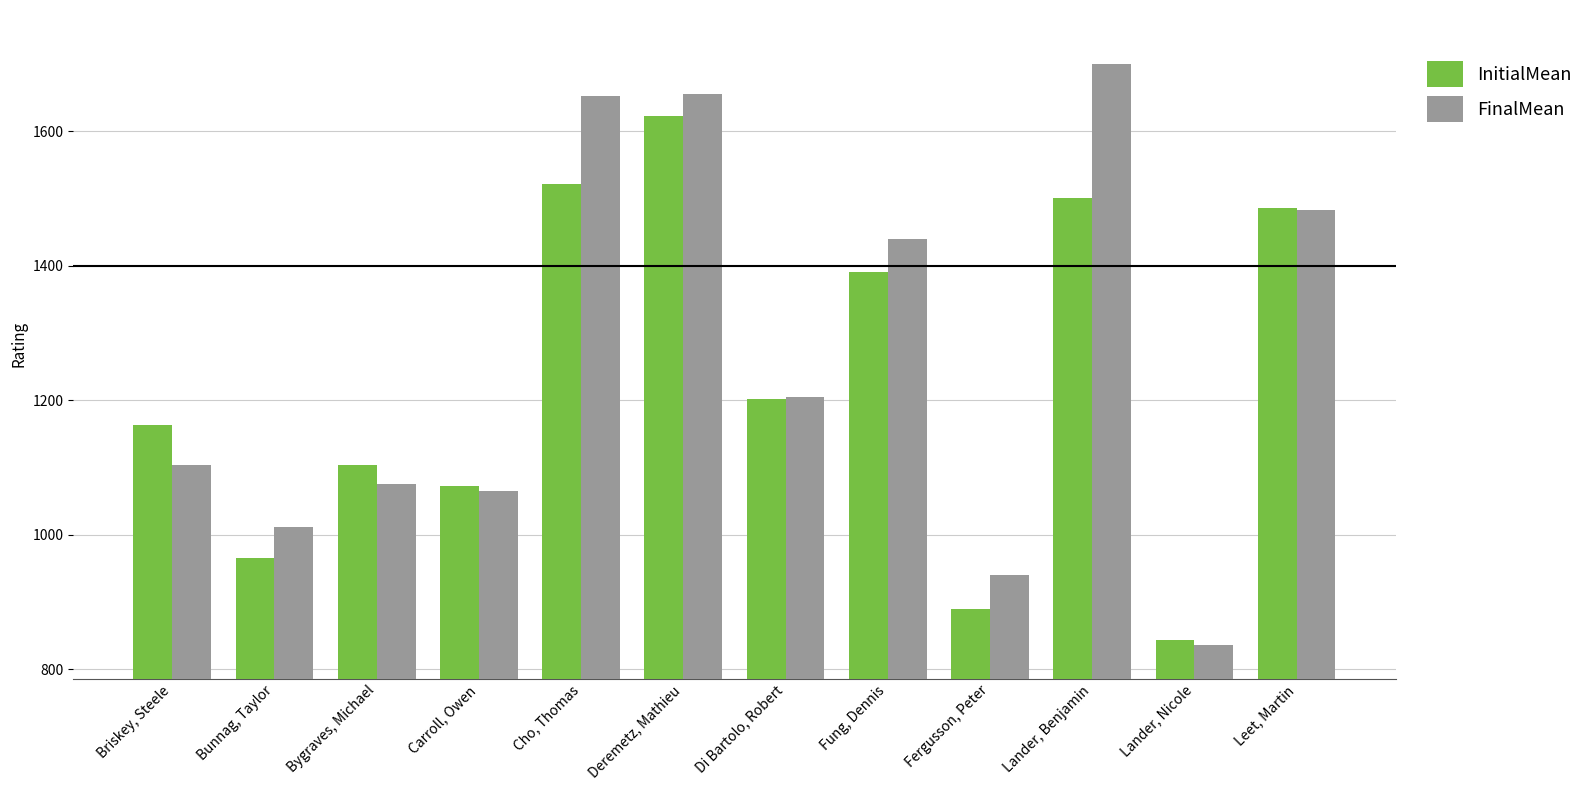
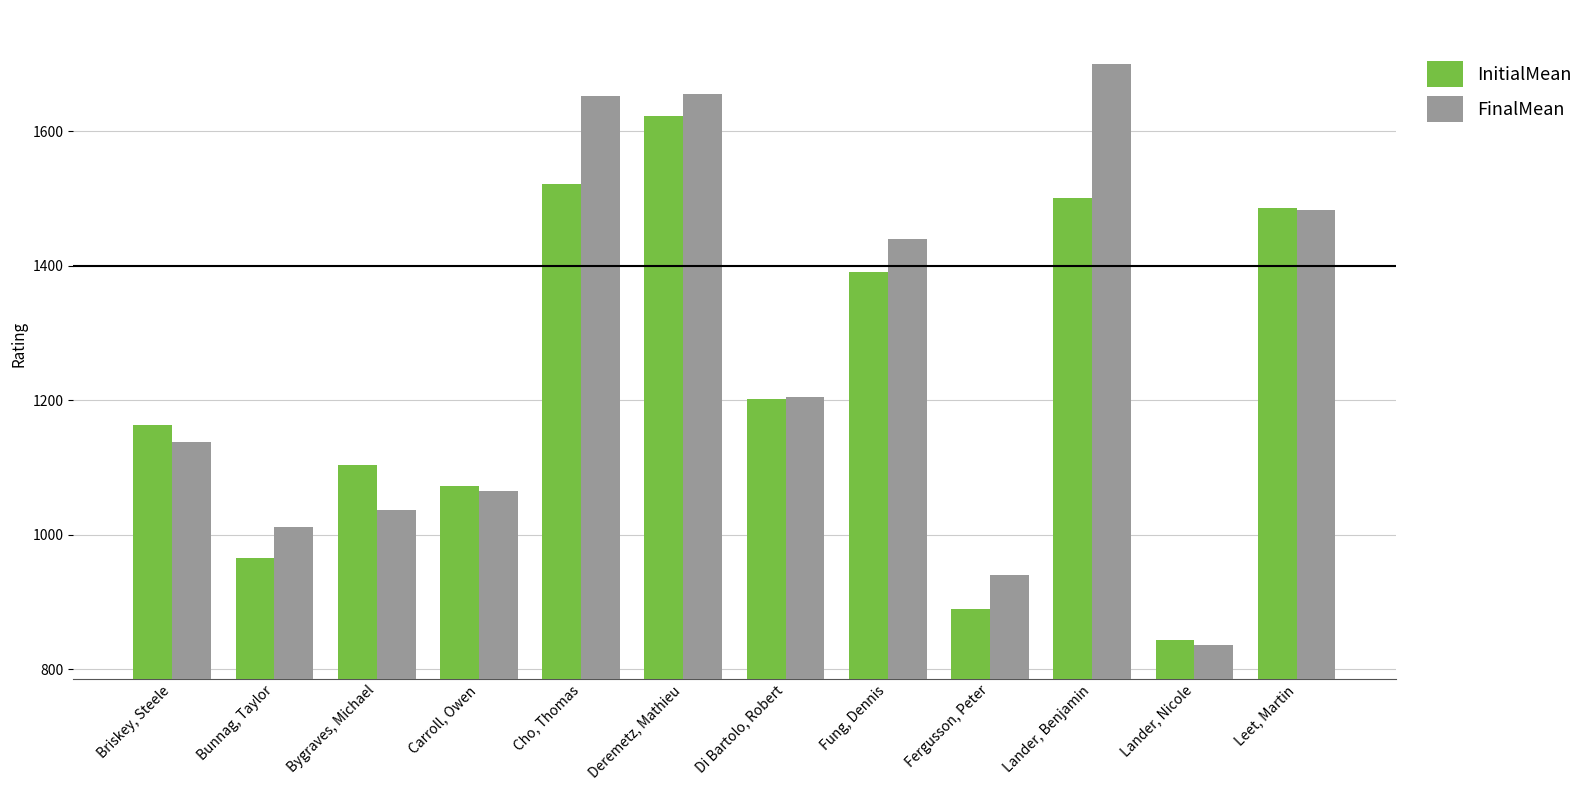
  {
    "InitialMean": {
      "Briskey, Steele": 1160,
      "Bunnag, Taylor": 970,
      "Bygraves, Michael": 1100,
      "Carroll, Owen": 1070,
      "Cho, Thomas": 1520,
      "Deremetz, Mathieu": 1620,
      "Di Bartolo, Robert": 1200,
      "Fung, Dennis": 1390,
      "Fergusson, Peter": 890,
      "Lander, Benjamin": 1500,
      "Lander, Nicole": 840,
      "Leet, Martin": 1490
    },
    "FinalMean": {
-     "Briskey, Steele": 1100,
+     "Briskey, Steele": 1140,
      "Bunnag, Taylor": 1010,
-     "Bygraves, Michael": 1080,
+     "Bygraves, Michael": 1040,
      "Carroll, Owen": 1070,
      "Cho, Thomas": 1650,
      "Deremetz, Mathieu": 1660,
      "Di Bartolo, Robert": 1210,
      "Fung, Dennis": 1440,
      "Fergusson, Peter": 940,
      "Lander, Benjamin": 1700,
      "Lander, Nicole": 840,
      "Leet, Martin": 1480
    }
  }
